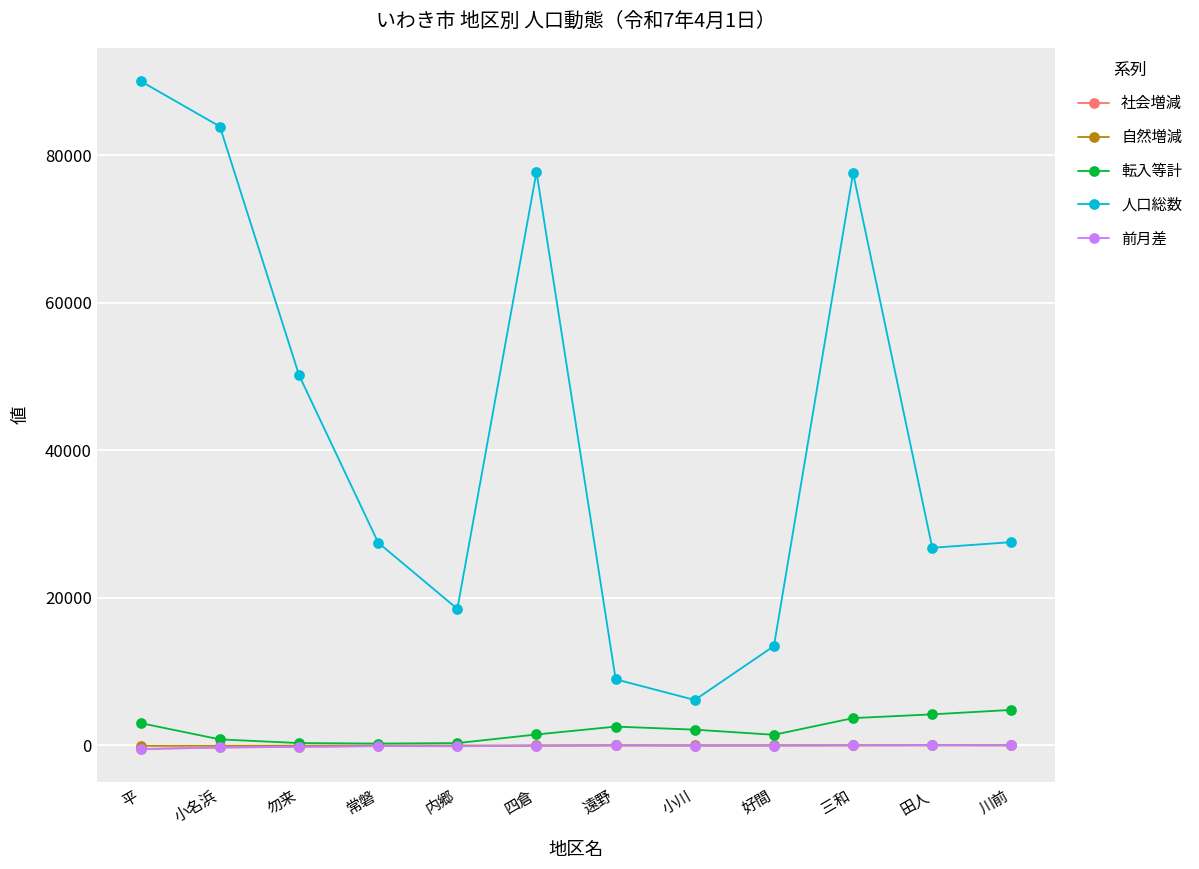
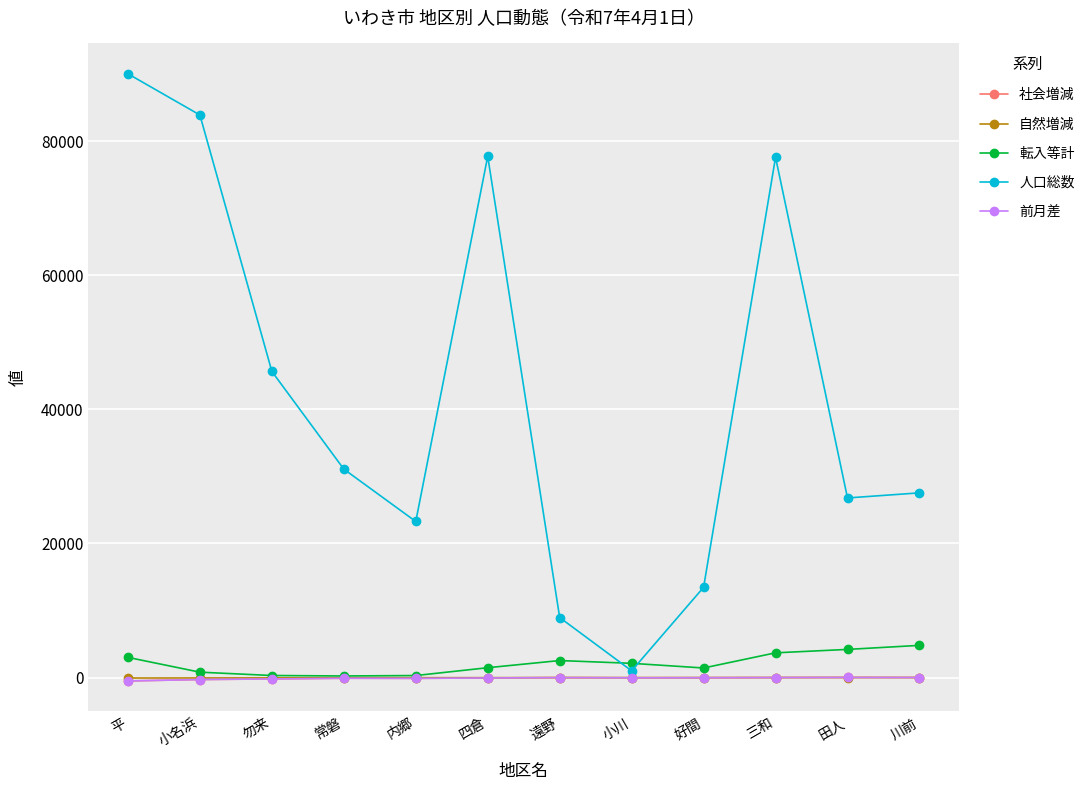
  {
    "前月差": {
      "平": -1000
    },
    "自然増減": {
      "平": 0
    },
    "転入等計": {
      "平": 3000,
      "小名浜": 1000,
      "四倉": 1000,
      "遠野": 3000,
      "小川": 2000,
      "好間": 1000,
      "三和": 4000,
      "田人": 4000,
      "川前": 5000
    },
    "人口総数": {
      "平": 90000,
      "小名浜": 84000,
-     "勿来": 50000,
-     "常磐": 27000,
-     "内郷": 18000,
+     "勿来": 46000,
+     "常磐": 31000,
+     "内郷": 23000,
      "四倉": 78000,
      "遠野": 9000,
-     "小川": 6000,
+     "小川": 1000,
      "好間": 13000,
      "三和": 78000,
      "田人": 27000,
      "川前": 28000
    }
  }
